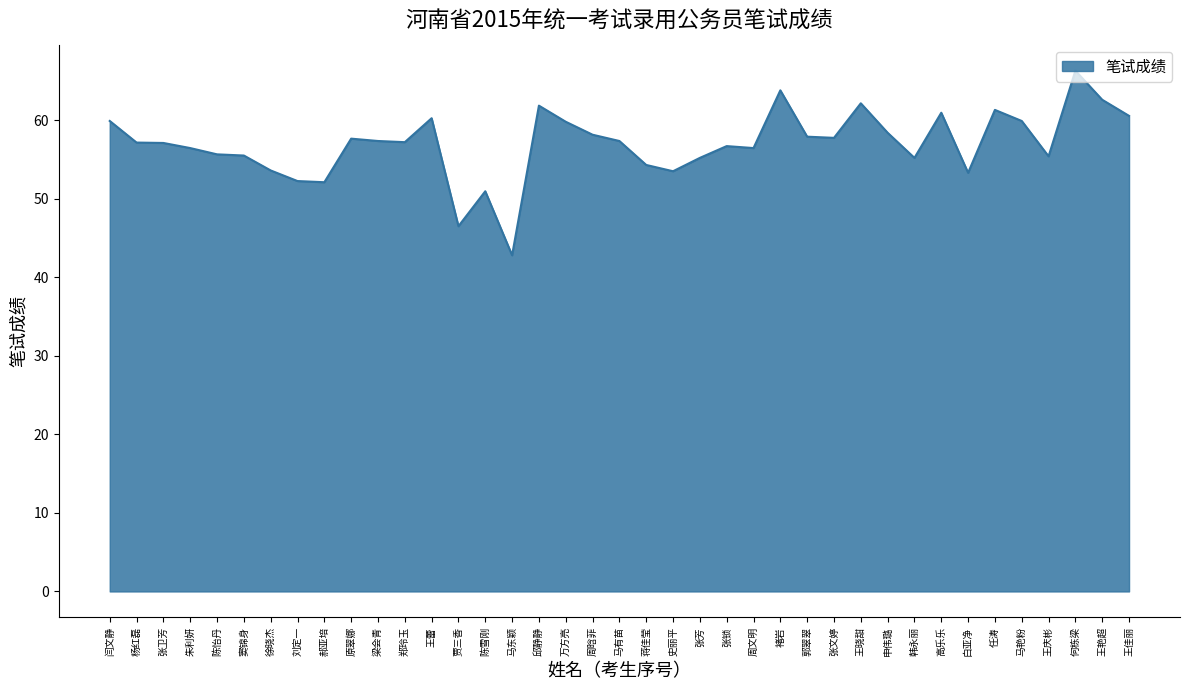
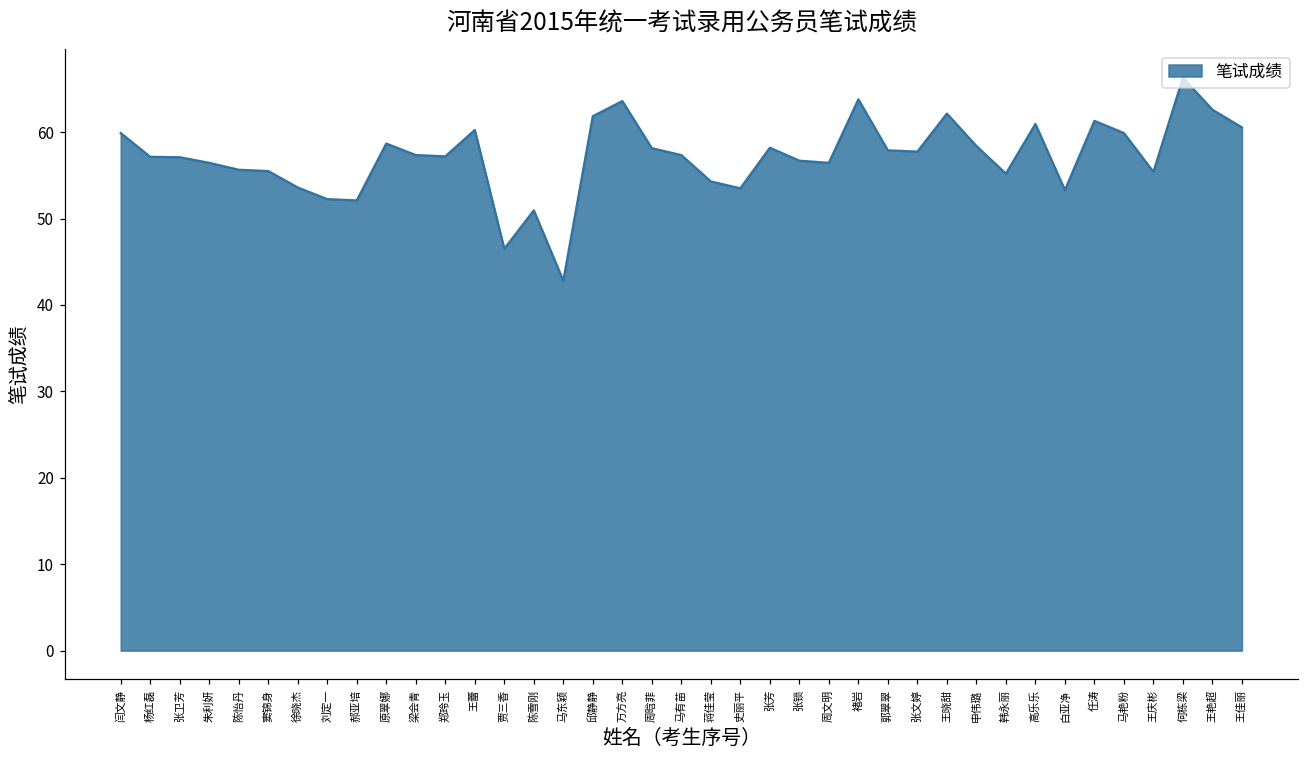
  {
    "闫文静": 60,
    "杨红磊": 57,
    "张卫芳": 57,
    "朱利妍": 56,
    "陈怡丹": 56,
    "窦锦身": 56,
    "徐晓杰": 54,
    "刘定一": 52,
    "郝亚培": 52,
-   "原翠娜": 58,
+   "原翠娜": 59,
    "梁会青": 57,
    "郑玲玉": 57,
    "王蕾": 60,
    "贾三香": 47,
    "陈雪刚": 51,
    "马东颖": 43,
    "邱静静": 62,
-   "万方亮": 60,
+   "万方亮": 64,
    "周晗菲": 58,
    "马有苗": 57,
    "蒋佳莹": 54,
    "史丽平": 54,
-   "张芳": 55,
+   "张芳": 58,
    "张锁": 57,
    "周文明": 56,
    "褚岩": 64,
    "郭翠翠": 58,
    "张文婷": 58,
    "王晓甜": 62,
    "申伟璐": 58,
    "韩永丽": 55,
    "高乐乐": 61,
    "白亚净": 53,
    "任涛": 61,
    "马艳粉": 60,
    "王庆彬": 55,
    "王艳超": 63,
    "王佳丽": 61
  }
